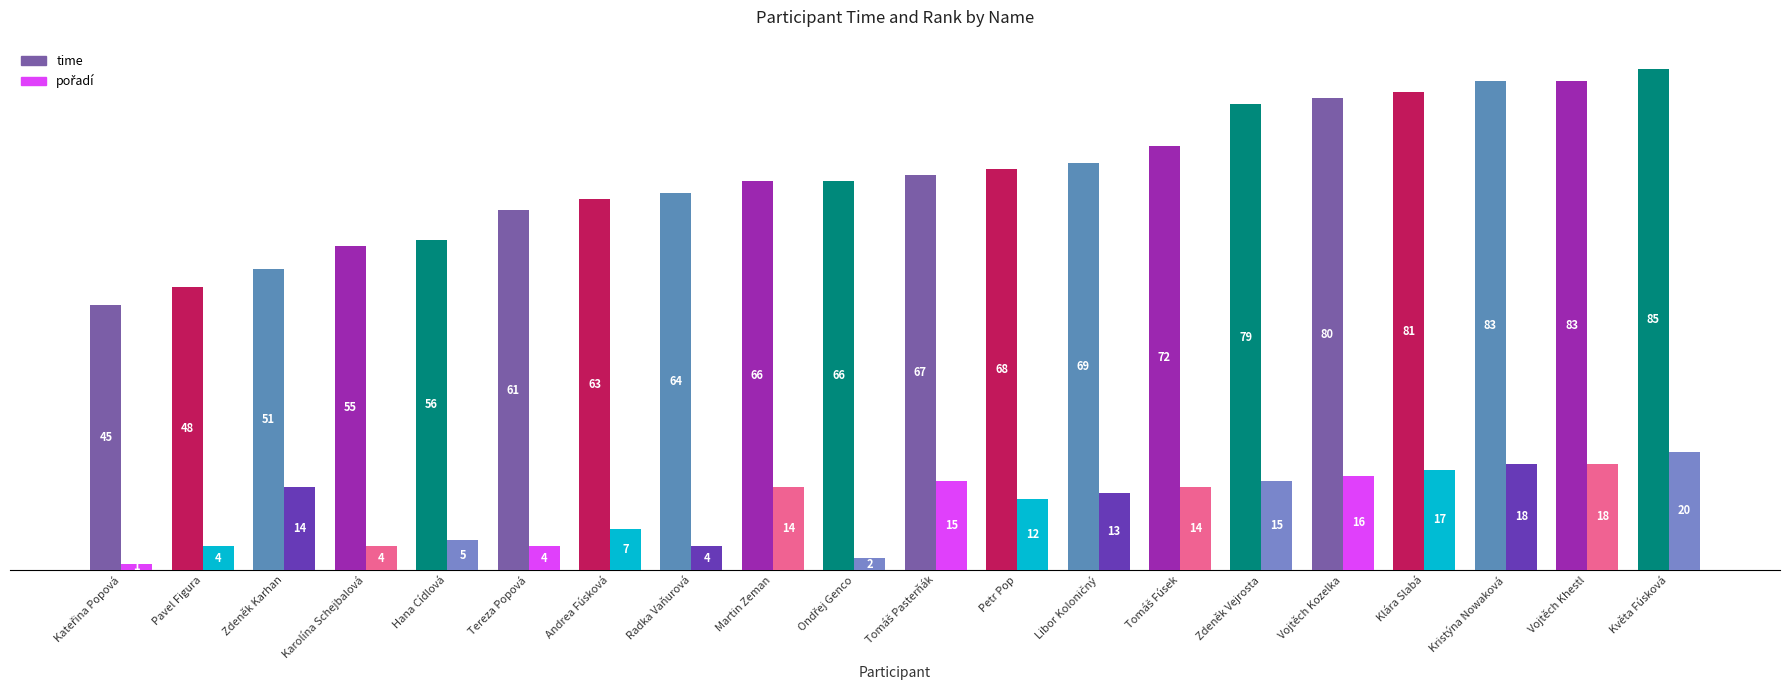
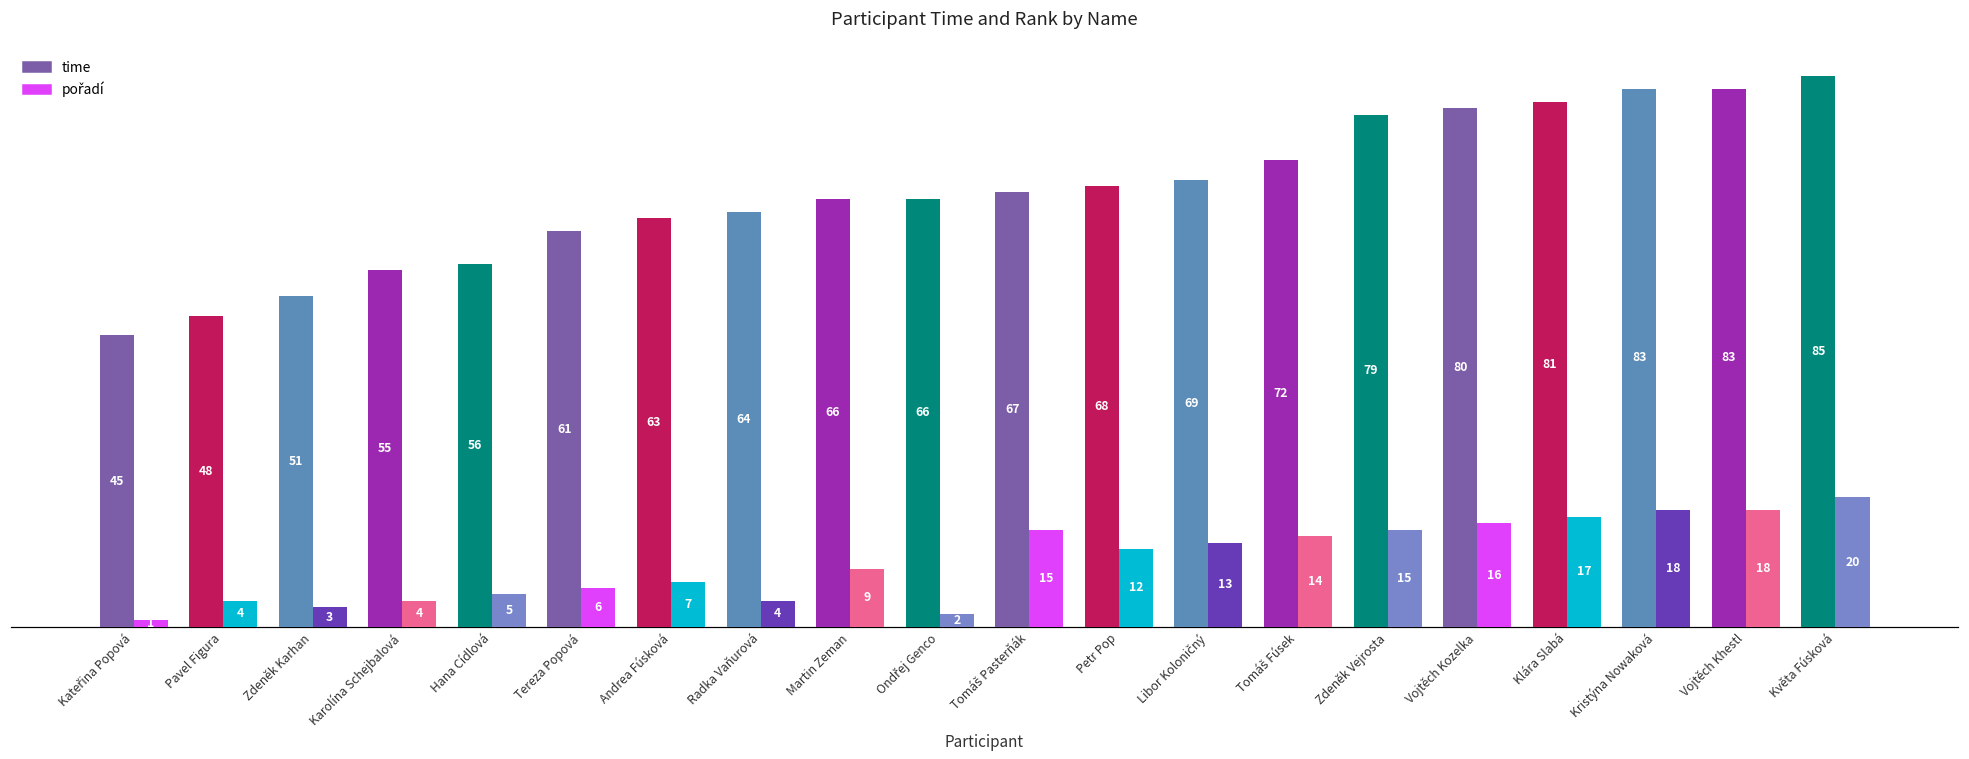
  {
    "time": {
      "Kateřina Popová": 45,
      "Pavel Figura": 48,
      "Zdeněk Karhan": 51,
      "Karolína Schejbalová": 55,
      "Hana Cídlová": 56,
      "Tereza Popová": 61,
      "Andrea Fúsková": 63,
      "Radka Vaňurová": 64,
      "Martin Zeman": 66,
      "Ondřej Genco": 66,
      "Tomáš Pasterňák": 67,
      "Petr Pop": 68,
      "Libor Koloničný": 69,
      "Tomáš Fúsek": 72,
      "Zdeněk Vejrosta": 79,
      "Vojtěch Kozelka": 80,
      "Klára Slabá": 81,
      "Kristýna Nowaková": 83,
      "Vojtěch Khestl": 83,
      "Květa Fúsková": 85
    },
    "pořadí": {
      "Pavel Figura": 4,
-     "Zdeněk Karhan": 14,
+     "Zdeněk Karhan": 3,
      "Karolína Schejbalová": 4,
      "Hana Cídlová": 5,
-     "Tereza Popová": 4,
+     "Tereza Popová": 6,
      "Andrea Fúsková": 7,
      "Radka Vaňurová": 4,
-     "Martin Zeman": 14,
+     "Martin Zeman": 9,
      "Ondřej Genco": 2,
      "Tomáš Pasterňák": 15,
      "Petr Pop": 12,
      "Libor Koloničný": 13,
      "Tomáš Fúsek": 14,
      "Zdeněk Vejrosta": 15,
      "Vojtěch Kozelka": 16,
      "Klára Slabá": 17,
      "Kristýna Nowaková": 18,
      "Vojtěch Khestl": 18,
      "Květa Fúsková": 20
    }
  }
